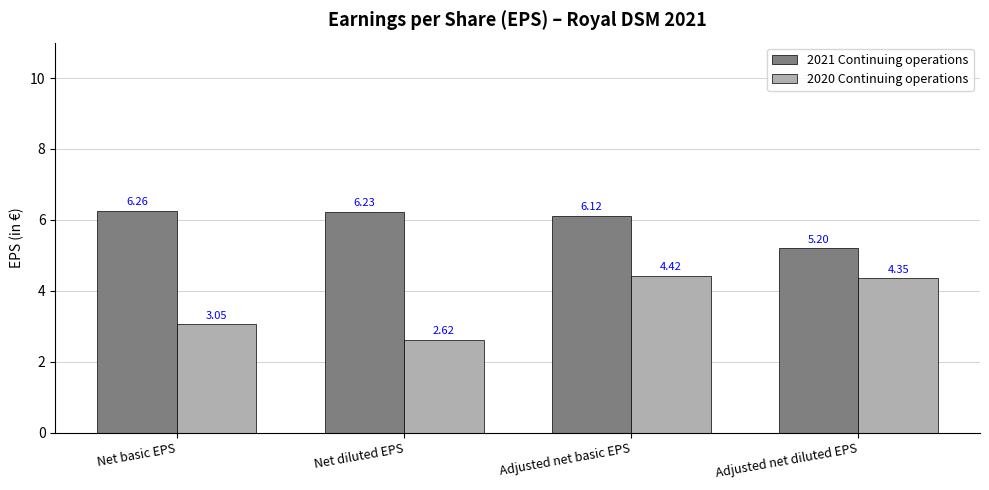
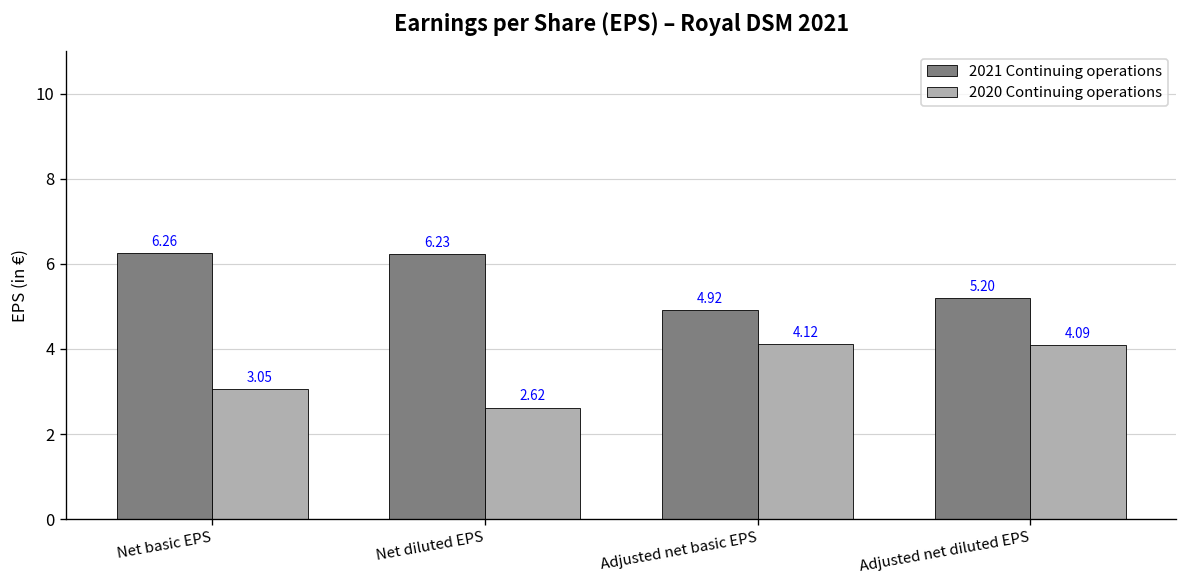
  {
    "2021 Continuing operations": {
      "Net basic EPS": 6.26,
      "Net diluted EPS": 6.23,
-     "Adjusted net basic EPS": 6.12,
+     "Adjusted net basic EPS": 4.92,
      "Adjusted net diluted EPS": 5.20
    },
    "2020 Continuing operations": {
      "Net basic EPS": 3.05,
      "Net diluted EPS": 2.62,
-     "Adjusted net basic EPS": 4.42,
-     "Adjusted net diluted EPS": 4.35
+     "Adjusted net basic EPS": 4.12,
+     "Adjusted net diluted EPS": 4.09
    }
  }
